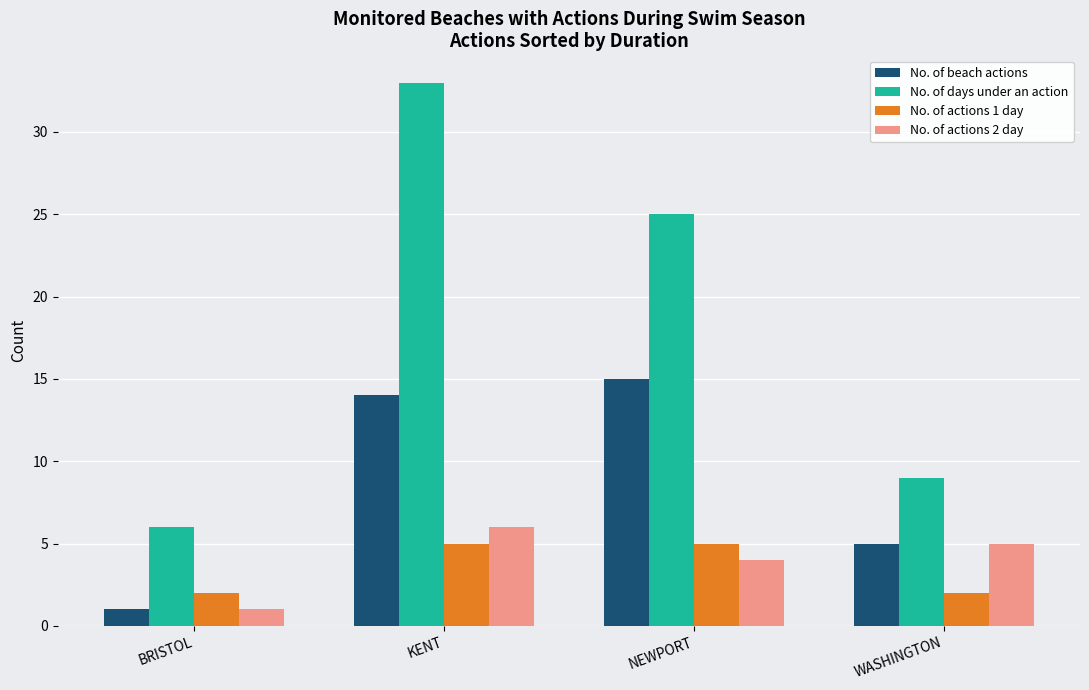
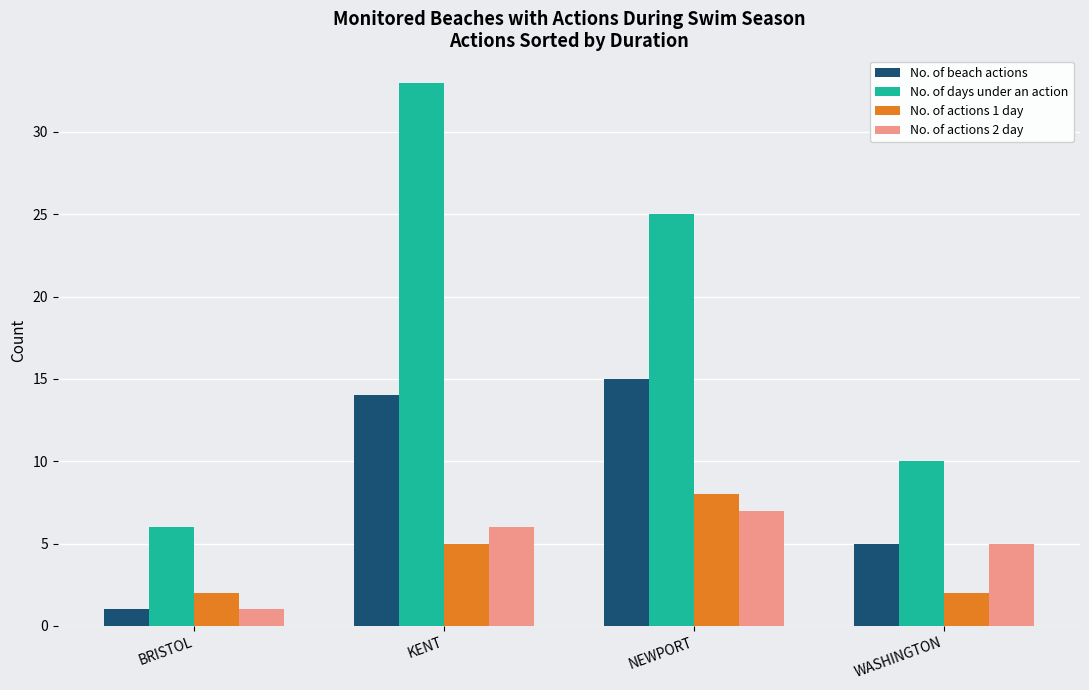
  {
    "No. of beach actions": {
      "BRISTOL": 1,
      "KENT": 14,
      "NEWPORT": 15,
      "WASHINGTON": 5
    },
    "No. of days under an action": {
      "BRISTOL": 6,
      "KENT": 33,
      "NEWPORT": 25,
-     "WASHINGTON": 9
+     "WASHINGTON": 10
    },
    "No. of actions 1 day": {
      "BRISTOL": 2,
      "KENT": 5,
-     "NEWPORT": 5,
+     "NEWPORT": 8,
      "WASHINGTON": 2
    },
    "No. of actions 2 day": {
      "BRISTOL": 1,
      "KENT": 6,
-     "NEWPORT": 4,
+     "NEWPORT": 7,
      "WASHINGTON": 5
    }
  }
